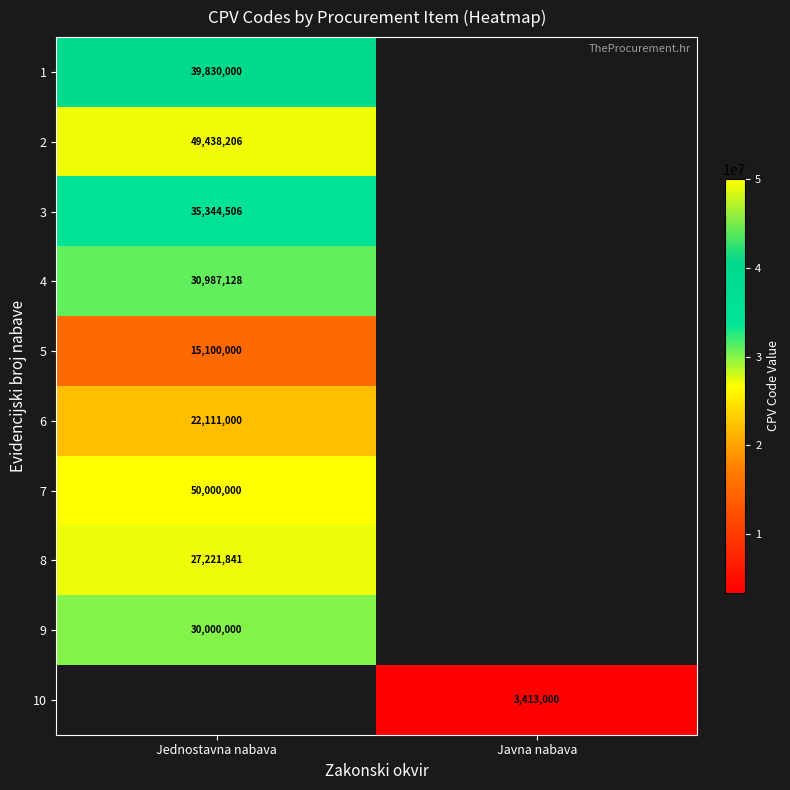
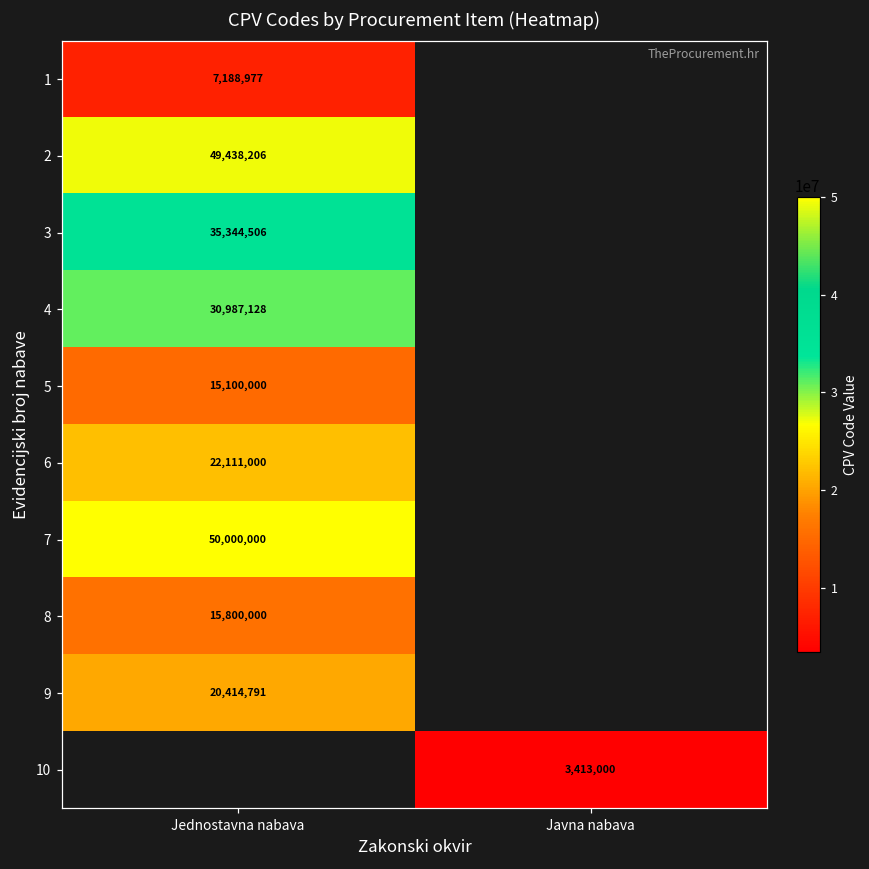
  {
    "1": {
-     "Jednostavna nabava": "39,830,000"
+     "Jednostavna nabava": "7,188,977"
    },
    "2": {
      "Jednostavna nabava": "49,438,206"
    },
    "3": {
      "Jednostavna nabava": "35,344,506"
    },
    "4": {
      "Jednostavna nabava": "30,987,128"
    },
    "5": {
      "Jednostavna nabava": "15,100,000"
    },
    "6": {
      "Jednostavna nabava": "22,111,000"
    },
    "7": {
      "Jednostavna nabava": "50,000,000"
    },
    "8": {
-     "Jednostavna nabava": "27,221,841"
+     "Jednostavna nabava": "15,800,000"
    },
    "9": {
-     "Jednostavna nabava": "30,000,000"
+     "Jednostavna nabava": "20,414,791"
    },
    "10": {
      "Javna nabava": "3,413,000"
    }
  }
